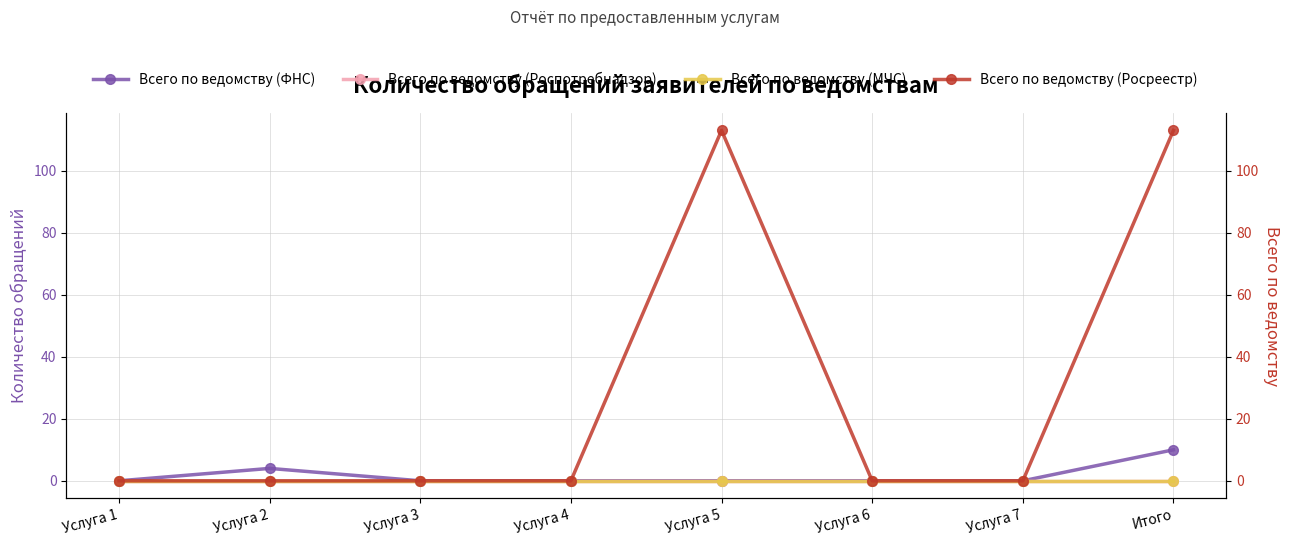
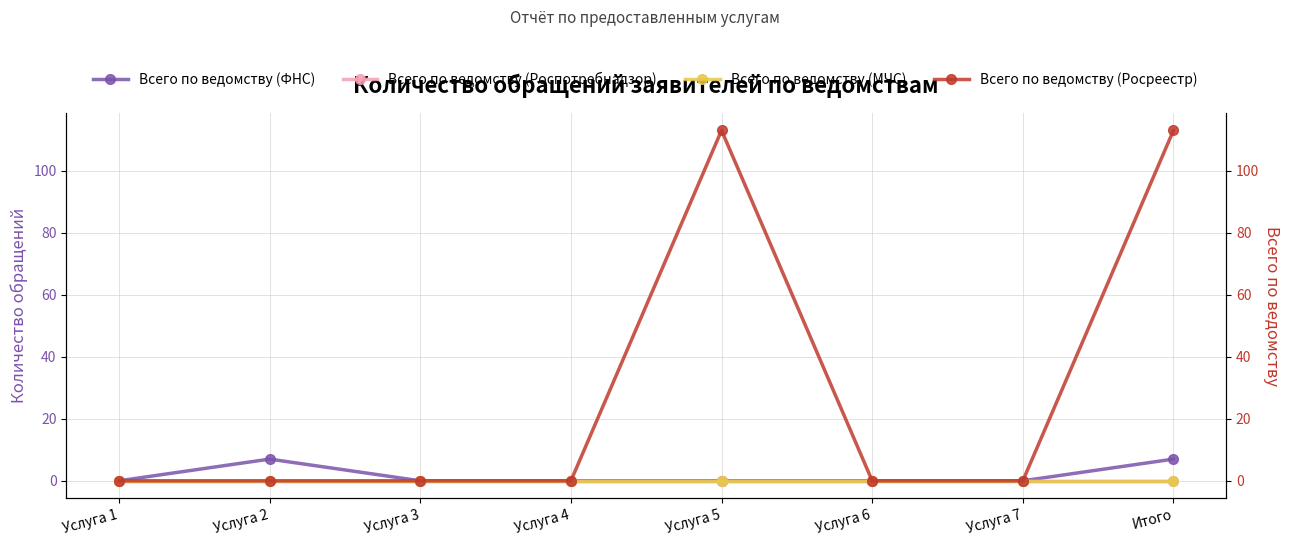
  {
    "Всего по ведомству (ФНС)": {
-     "Услуга 2": 4,
-     "Итого": 10
+     "Услуга 2": 7,
+     "Итого": 7
    },
    "Всего по ведомству (МЧС)": {
      "Итого": 0
    },
    "Всего по ведомству (Росреестр)": {
      "Услуга 5": 113,
      "Итого": 113
    }
  }
